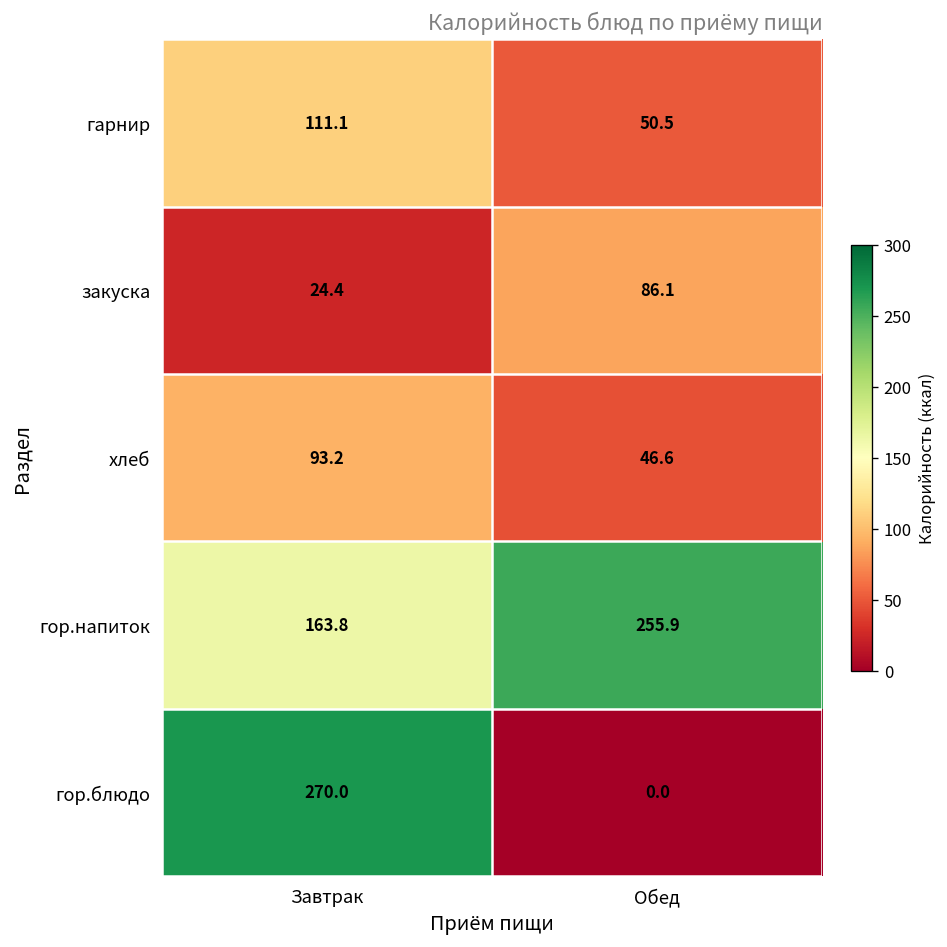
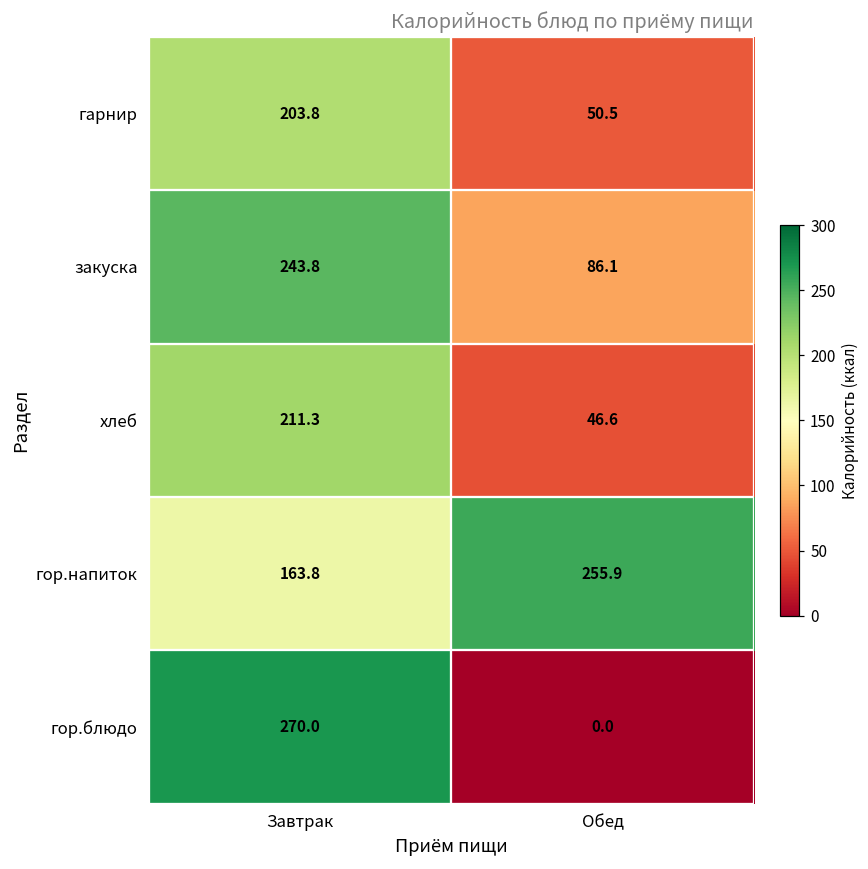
  {
    "гарнир": {
-     "Завтрак": 111.1,
+     "Завтрак": 203.8,
      "Обед": 50.5
    },
    "закуска": {
-     "Завтрак": 24.4,
+     "Завтрак": 243.8,
      "Обед": 86.1
    },
    "хлеб": {
-     "Завтрак": 93.2,
+     "Завтрак": 211.3,
      "Обед": 46.6
    },
    "гор.напиток": {
      "Завтрак": 163.8,
      "Обед": 255.9
    },
    "гор.блюдо": {
      "Завтрак": 270.0,
      "Обед": 0.0
    }
  }
